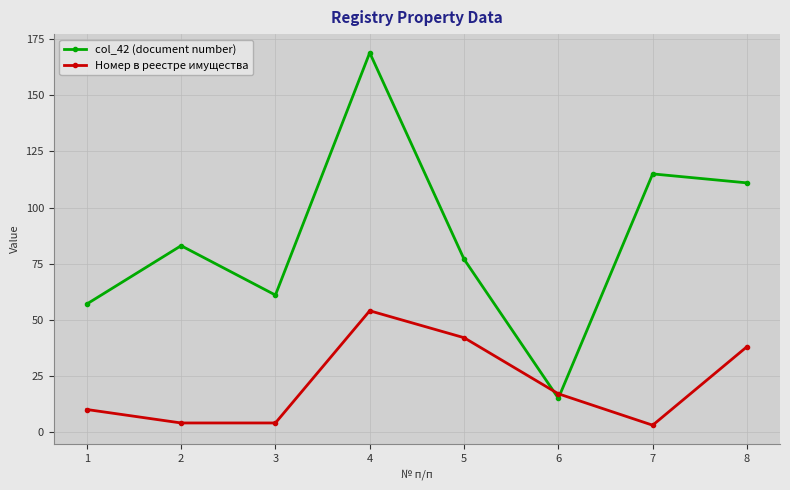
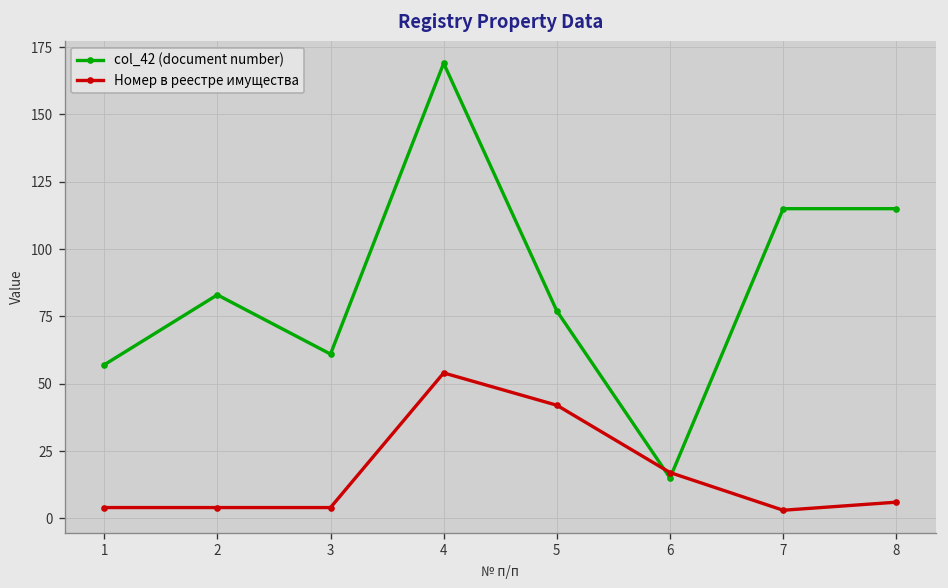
  {
    "col_42 (document number)": {
      "1": 57,
      "2": 83,
      "3": 61,
      "4": 169,
      "5": 77,
      "6": 15,
      "7": 115,
-     "8": 111
+     "8": 115
    },
    "Номер в реестре имущества": {
-     "1": 10,
+     "1": 4,
      "2": 4,
      "3": 4,
      "4": 54,
      "5": 42,
      "6": 17,
      "7": 3,
-     "8": 38
+     "8": 6
    }
  }
